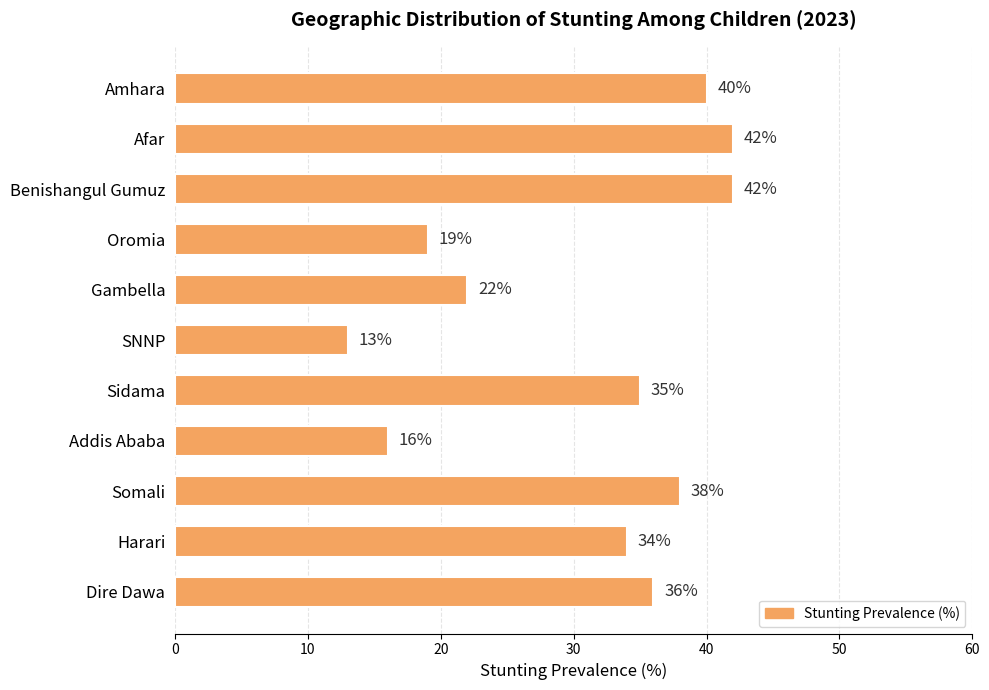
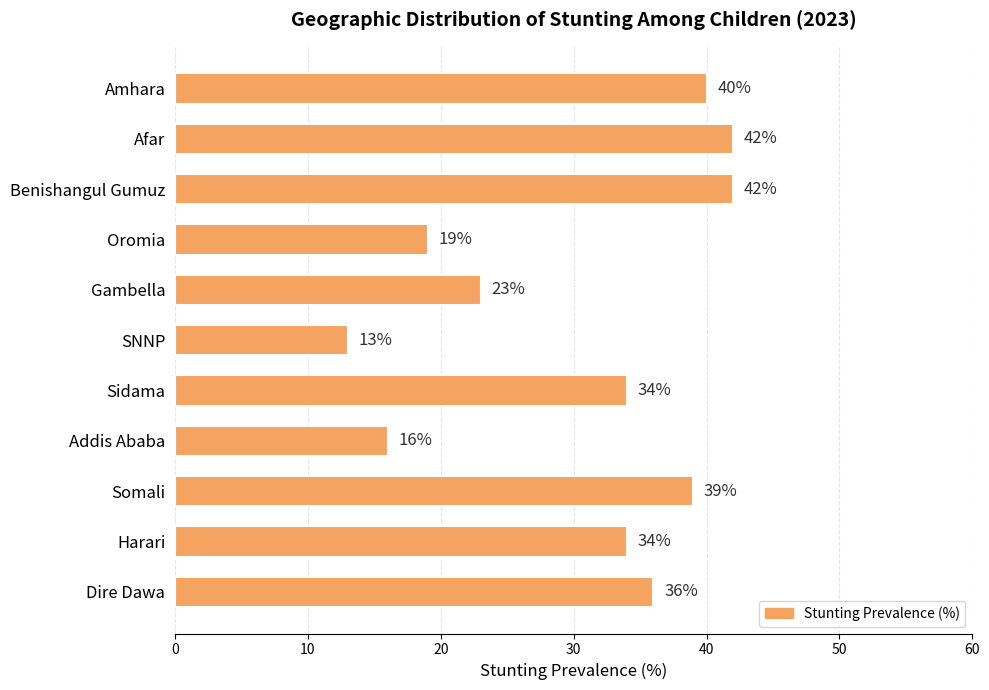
  {
    "Amhara": "40%",
    "Afar": "42%",
    "Benishangul Gumuz": "42%",
    "Oromia": "19%",
-   "Gambella": "22%",
+   "Gambella": "23%",
    "SNNP": "13%",
-   "Sidama": "35%",
+   "Sidama": "34%",
    "Addis Ababa": "16%",
-   "Somali": "38%",
+   "Somali": "39%",
    "Harari": "34%",
    "Dire Dawa": "36%"
  }
